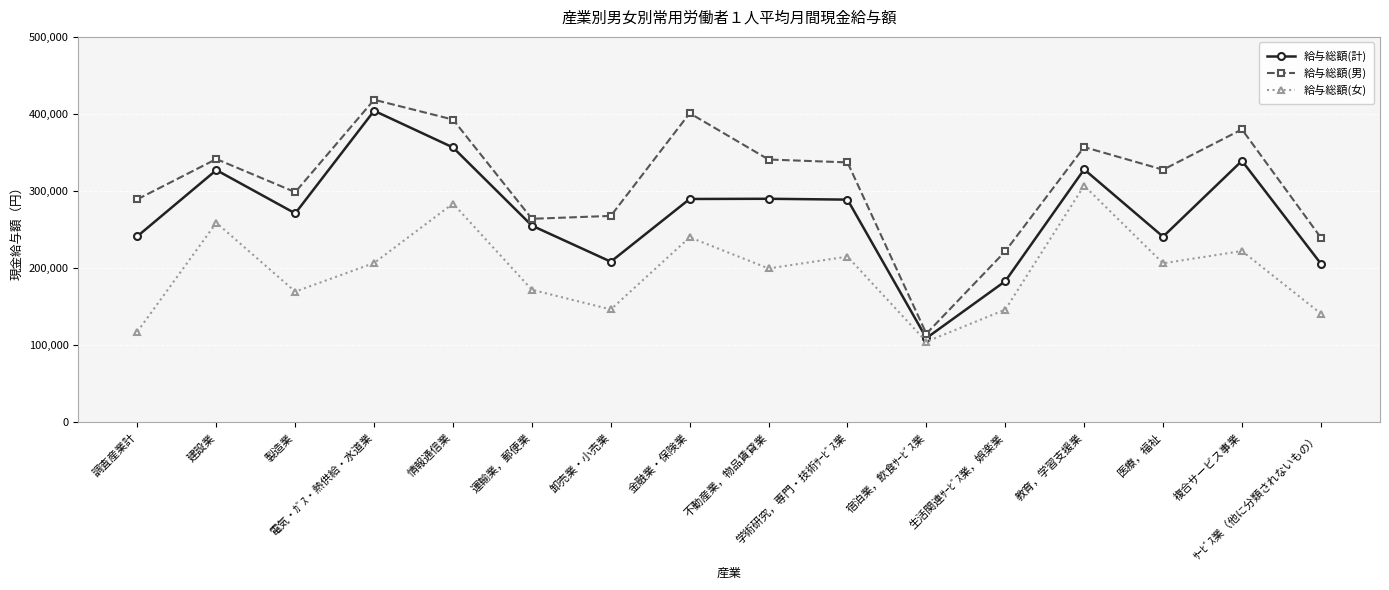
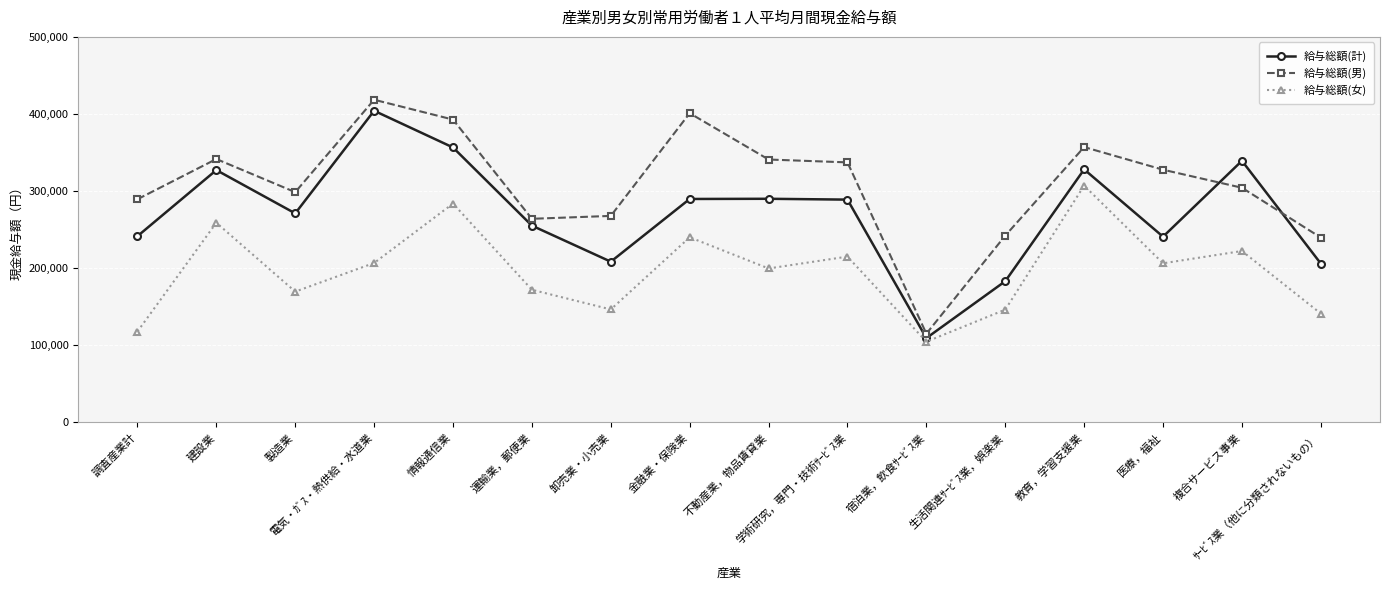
  {
    "給与総額(計)": {
      "調査産業計": "240,000",
      "建設業": "330,000",
      "製造業": "270,000",
      "電気・ｶﾞｽ・熱供給・水道業": "400,000",
      "情報通信業": "360,000",
      "運輸業，郵便業": "260,000",
      "卸売業・小売業": "210,000",
      "金融業・保険業": "290,000",
      "不動産業，物品賃貸業": "290,000",
      "学術研究，専門・技術ｻｰﾋﾞｽ業": "290,000",
      "宿泊業，飲食ｻｰﾋﾞｽ業": "110,000",
      "生活関連ｻｰﾋﾞｽ業，娯楽業": "180,000",
      "教育，学習支援業": "330,000",
      "医療，福祉": "240,000",
      "複合サービス事業": "340,000",
      "ｻｰﾋﾞｽ業（他に分類されないもの）": "210,000"
    },
    "給与総額(男)": {
      "調査産業計": "290,000",
      "建設業": "340,000",
      "製造業": "300,000",
      "電気・ｶﾞｽ・熱供給・水道業": "420,000",
      "情報通信業": "390,000",
      "運輸業，郵便業": "260,000",
      "卸売業・小売業": "270,000",
      "金融業・保険業": "400,000",
      "不動産業，物品賃貸業": "340,000",
      "学術研究，専門・技術ｻｰﾋﾞｽ業": "340,000",
      "宿泊業，飲食ｻｰﾋﾞｽ業": "120,000",
-     "生活関連ｻｰﾋﾞｽ業，娯楽業": "220,000",
+     "生活関連ｻｰﾋﾞｽ業，娯楽業": "240,000",
      "教育，学習支援業": "360,000",
      "医療，福祉": "330,000",
-     "複合サービス事業": "380,000",
+     "複合サービス事業": "300,000",
      "ｻｰﾋﾞｽ業（他に分類されないもの）": "240,000"
    },
    "給与総額(女)": {
      "調査産業計": "120,000",
      "建設業": "260,000",
      "製造業": "170,000",
      "電気・ｶﾞｽ・熱供給・水道業": "210,000",
      "情報通信業": "280,000",
      "運輸業，郵便業": "170,000",
      "卸売業・小売業": "150,000",
      "金融業・保険業": "240,000",
      "不動産業，物品賃貸業": "200,000",
      "学術研究，専門・技術ｻｰﾋﾞｽ業": "220,000",
      "宿泊業，飲食ｻｰﾋﾞｽ業": "100,000",
      "生活関連ｻｰﾋﾞｽ業，娯楽業": "150,000",
      "教育，学習支援業": "310,000",
      "医療，福祉": "210,000",
      "複合サービス事業": "220,000",
      "ｻｰﾋﾞｽ業（他に分類されないもの）": "140,000"
    }
  }
